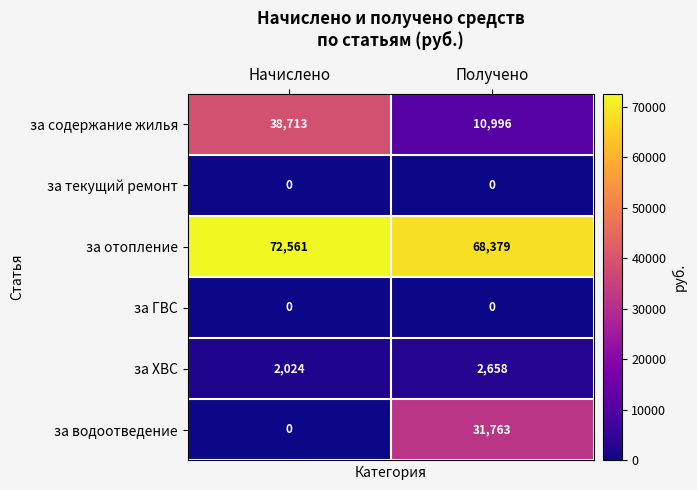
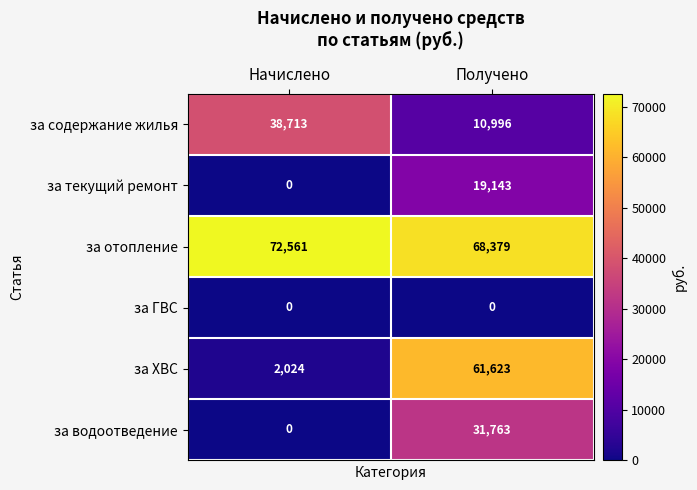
  {
    "за содержание жилья": {
      "Начислено": "38,713",
      "Получено": "10,996"
    },
    "за текущий ремонт": {
      "Начислено": "0",
-     "Получено": "0"
+     "Получено": "19,143"
    },
    "за отопление": {
      "Начислено": "72,561",
      "Получено": "68,379"
    },
    "за ГВС": {
      "Начислено": "0",
      "Получено": "0"
    },
    "за ХВС": {
      "Начислено": "2,024",
-     "Получено": "2,658"
+     "Получено": "61,623"
    },
    "за водоотведение": {
      "Начислено": "0",
      "Получено": "31,763"
    }
  }
